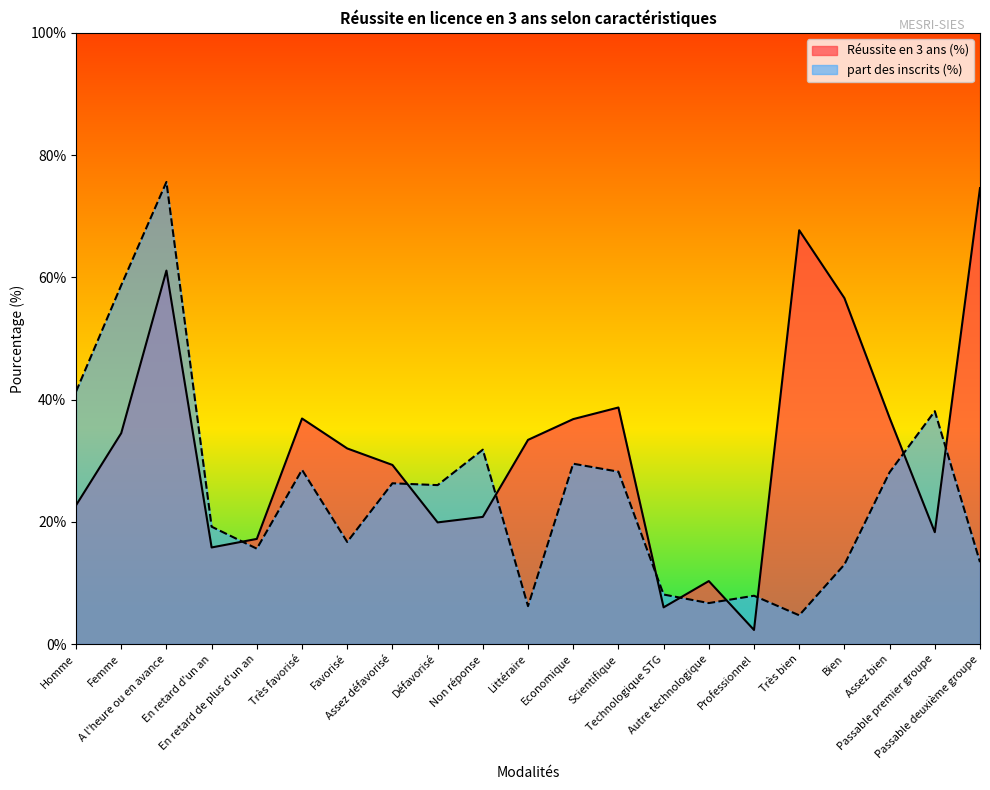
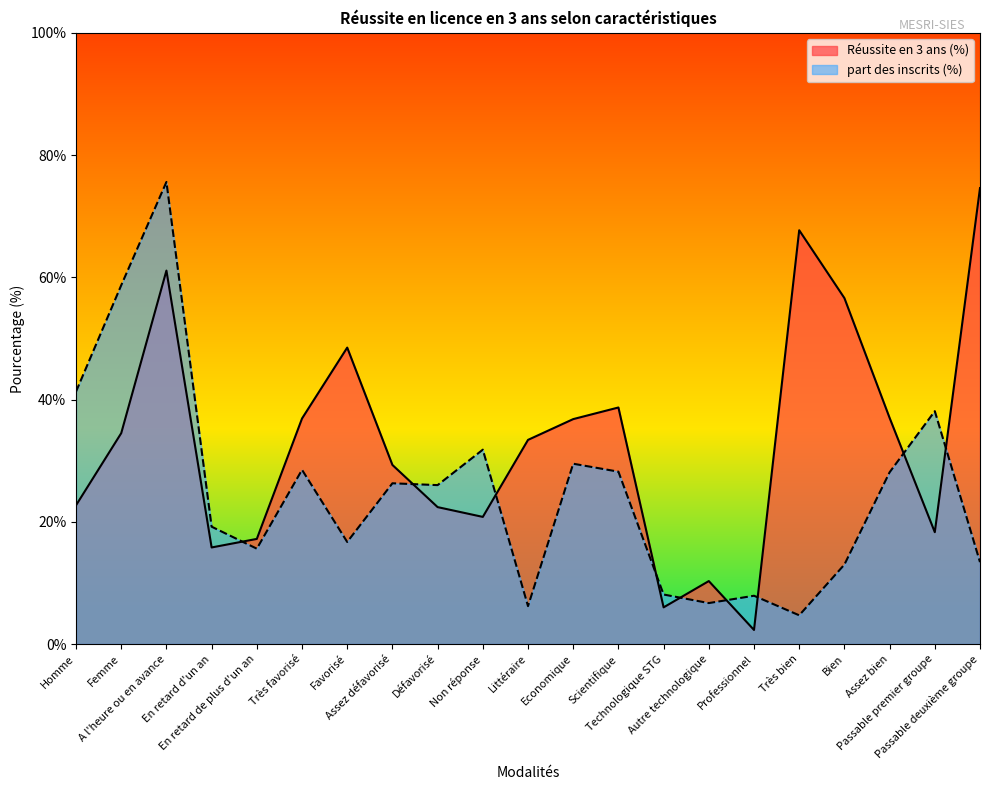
  {
    "Réussite en 3 ans (%)": {
      "Homme": "23%",
      "Femme": "35%",
      "A l'heure ou en avance": "61%",
      "En retard d'un an": "16%",
      "En retard de plus d'un an": "17%",
      "Très favorisé": "37%",
-     "Favorisé": "32%",
+     "Favorisé": "49%",
      "Assez défavorisé": "29%",
-     "Défavorisé": "20%",
+     "Défavorisé": "22%",
      "Non réponse": "21%",
      "Littéraire": "33%",
      "Economique": "37%",
      "Scientifique": "39%",
      "Technologique STG": "6%",
      "Autre technologique": "10%",
      "Professionnel": "2%",
      "Très bien": "68%",
      "Bien": "57%",
      "Assez bien": "37%",
      "Passable premier groupe": "18%",
      "Passable deuxième groupe": "75%"
    },
    "part des inscrits (%)": {
      "Homme": "41%",
      "Femme": "59%",
      "A l'heure ou en avance": "76%",
      "En retard d'un an": "19%",
      "En retard de plus d'un an": "16%",
      "Très favorisé": "29%",
      "Favorisé": "17%",
      "Assez défavorisé": "26%",
      "Défavorisé": "26%",
      "Non réponse": "32%",
      "Littéraire": "6%",
      "Economique": "30%",
      "Scientifique": "28%",
      "Technologique STG": "8%",
      "Autre technologique": "7%",
      "Professionnel": "8%",
      "Très bien": "5%",
      "Bien": "13%",
      "Assez bien": "28%",
      "Passable premier groupe": "38%",
      "Passable deuxième groupe": "13%"
    }
  }
